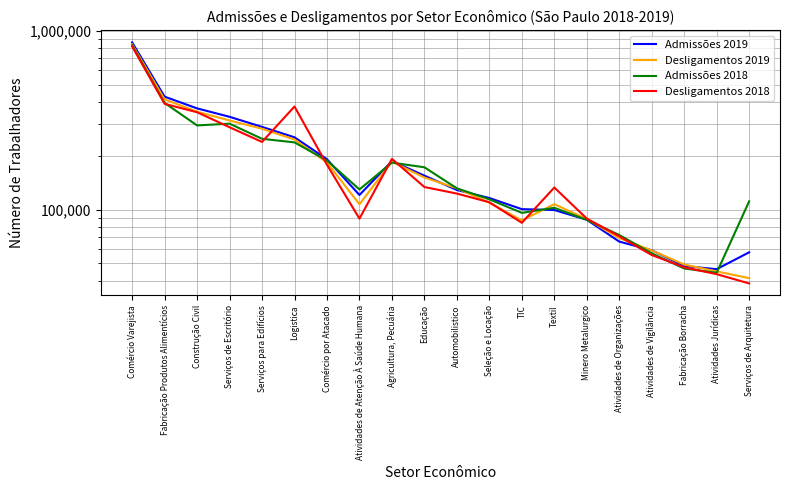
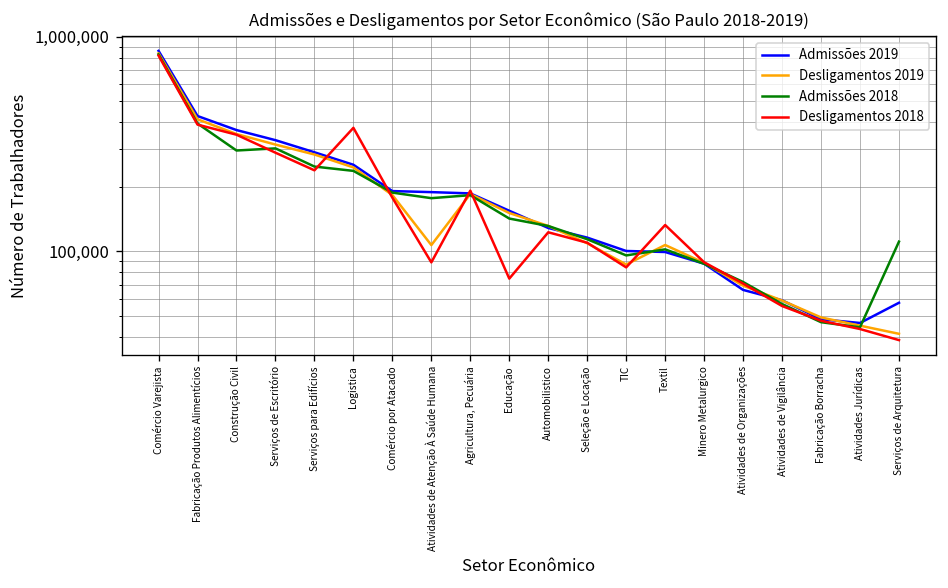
  {
    "Admissões 2019": {
      "Fabricação Produtos Alimentícios": "430,000",
      "Construção Civil": "370,000",
      "Serviços de Escritório": "330,000",
-     "Atividades de Atenção À Saúde Humana": "120,000",
+     "Atividades de Atenção À Saúde Humana": "190,000",
      "TIC": "100,000",
      "Atividades de Organizações": "66,000",
      "Serviços de Arquitetura": "58,000"
    },
    "Desligamentos 2019": {
      "Fabricação Produtos Alimentícios": "410,000",
      "Serviços de Escritório": "310,000",
      "Atividades de Atenção À Saúde Humana": "110,000",
      "Textil": "110,000",
      "Serviços de Arquitetura": "41,000"
    },
    "Admissões 2018": {
      "Construção Civil": "300,000",
      "Serviços de Escritório": "300,000",
      "Serviços para Edifícios": "250,000",
      "Logistica": "240,000",
-     "Atividades de Atenção À Saúde Humana": "130,000",
-     "Educação": "170,000",
+     "Atividades de Atenção À Saúde Humana": "180,000",
+     "Educação": "140,000",
      "TIC": "100,000",
      "Serviços de Arquitetura": "110,000"
    },
    "Desligamentos 2018": {
      "Serviços de Escritório": "290,000",
      "Serviços para Edifícios": "240,000",
      "Logistica": "380,000",
      "Atividades de Atenção À Saúde Humana": "90,000",
-     "Educação": "130,000",
+     "Educação": "75,000",
      "Automobilistico": "120,000",
      "Textil": "130,000",
      "Serviços de Arquitetura": "39,000"
    }
  }
